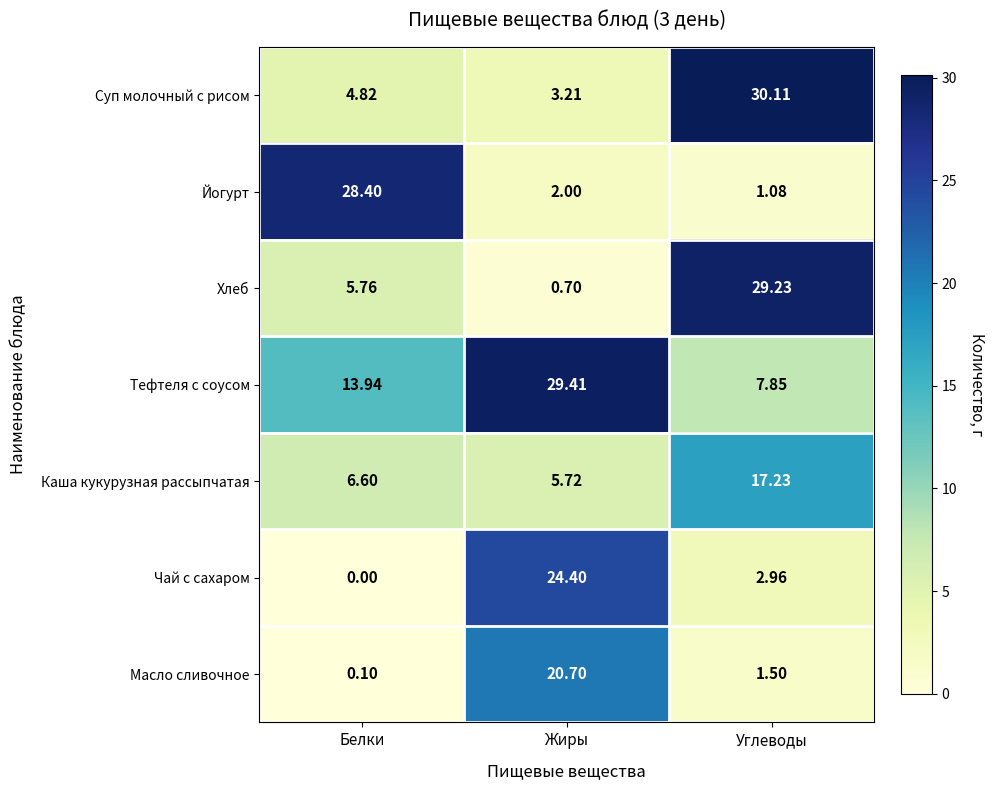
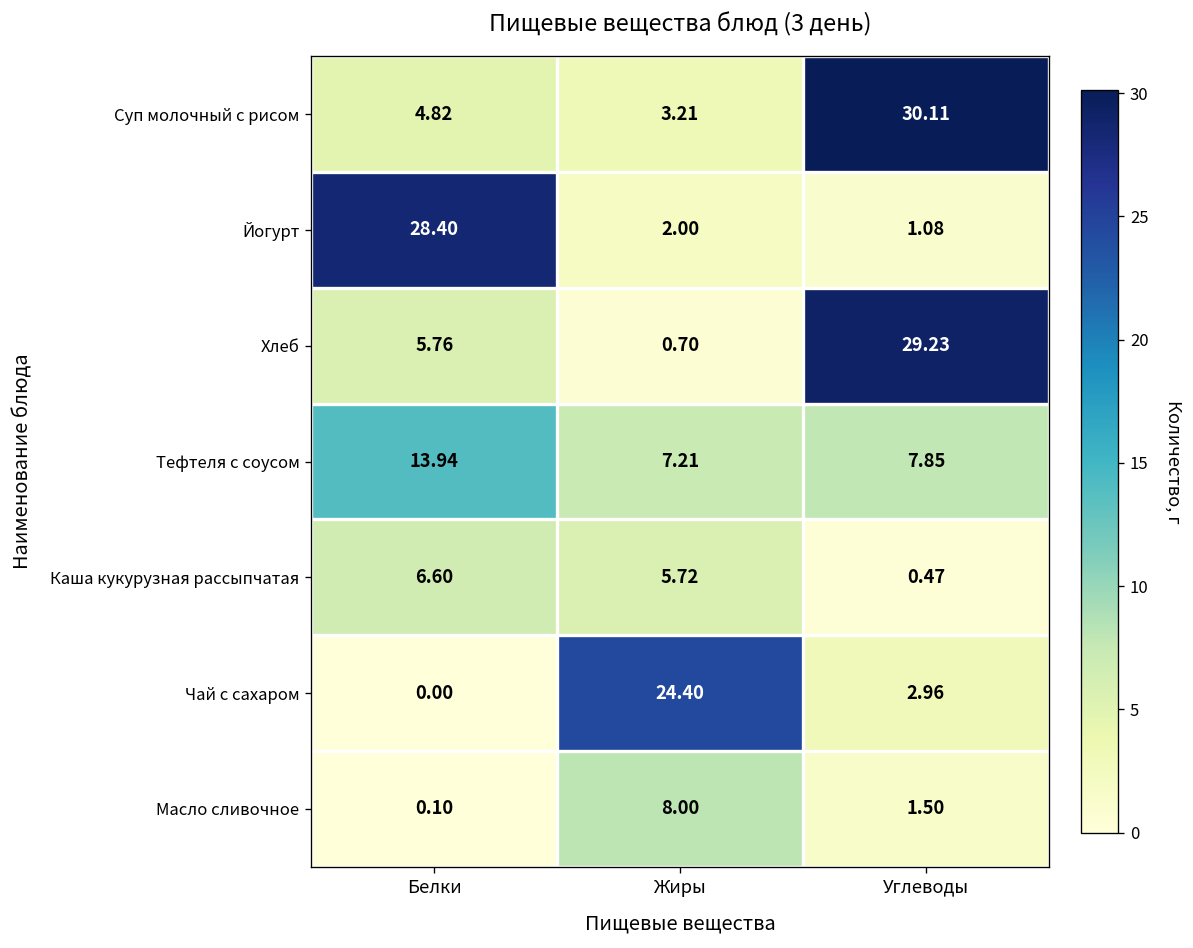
  {
    "Суп молочный с рисом": {
      "Белки": 4.82,
      "Жиры": 3.21,
      "Углеводы": 30.11
    },
    "Йогурт": {
      "Белки": 28.40,
      "Жиры": 2.00,
      "Углеводы": 1.08
    },
    "Хлеб": {
      "Белки": 5.76,
      "Жиры": 0.70,
      "Углеводы": 29.23
    },
    "Тефтеля с соусом": {
      "Белки": 13.94,
-     "Жиры": 29.41,
+     "Жиры": 7.21,
      "Углеводы": 7.85
    },
    "Каша кукурузная рассыпчатая": {
      "Белки": 6.60,
      "Жиры": 5.72,
-     "Углеводы": 17.23
+     "Углеводы": 0.47
    },
    "Чай с сахаром": {
      "Белки": 0.00,
      "Жиры": 24.40,
      "Углеводы": 2.96
    },
    "Масло сливочное": {
      "Белки": 0.10,
-     "Жиры": 20.70,
+     "Жиры": 8.00,
      "Углеводы": 1.50
    }
  }
